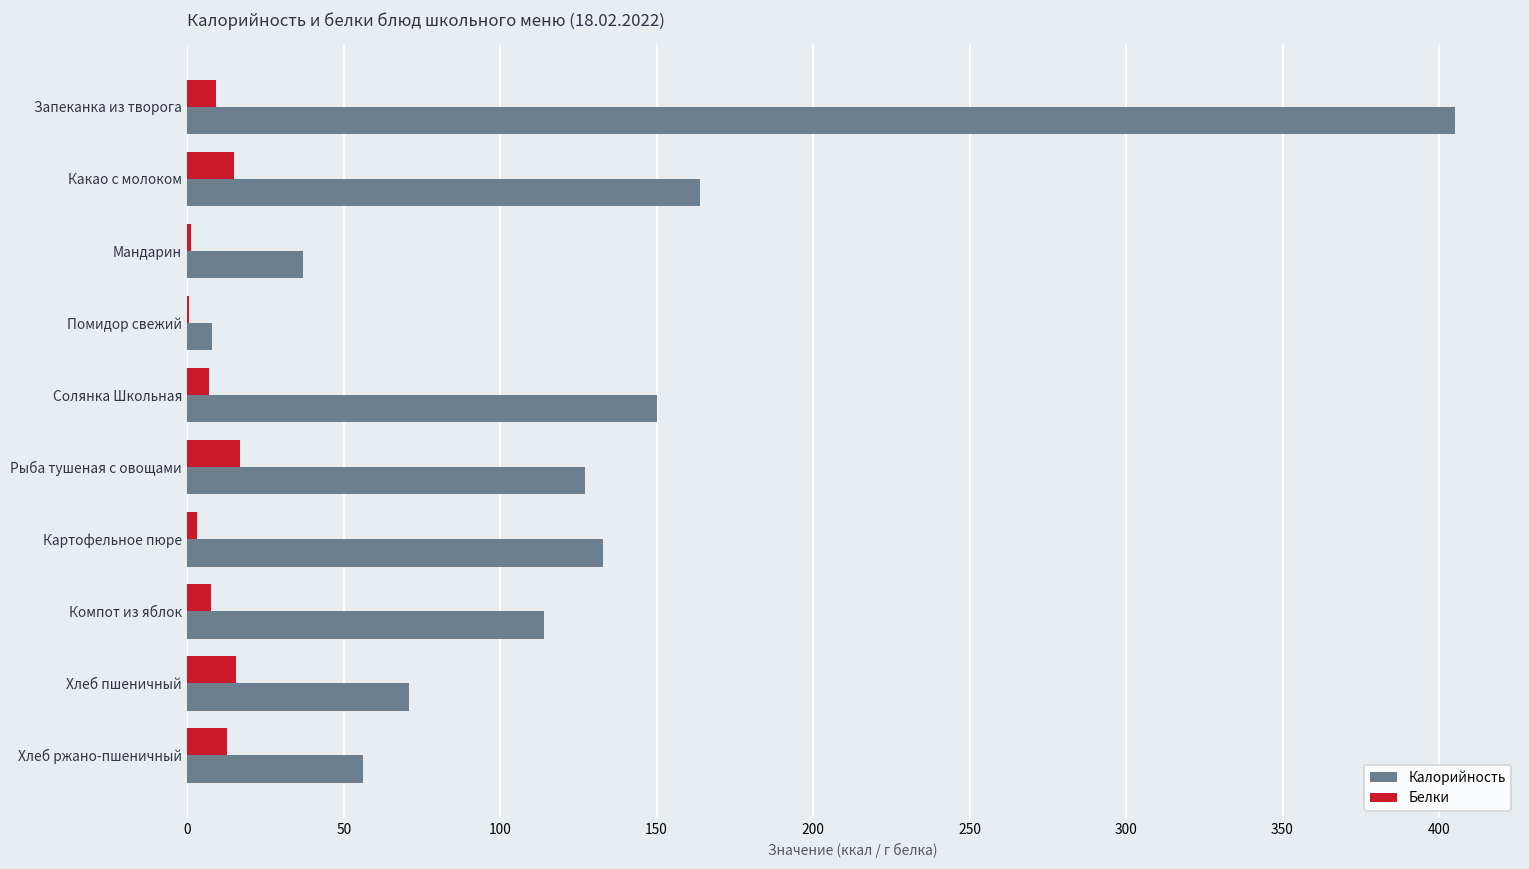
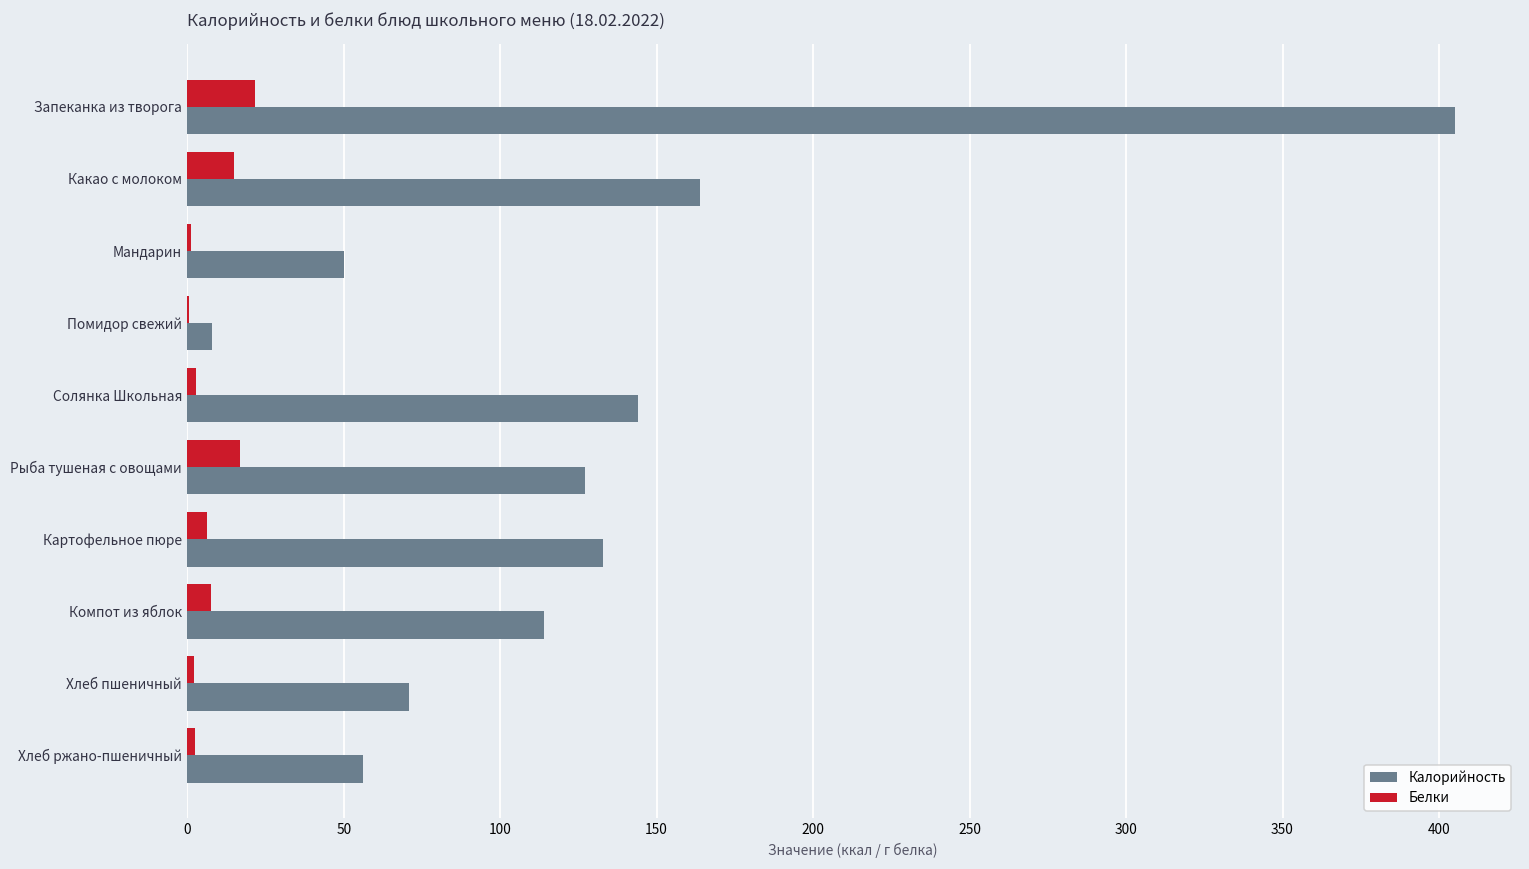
  {
    "Калорийность": {
      "Запеканка из творога": 405,
      "Какао с молоком": 164,
-     "Мандарин": 37,
+     "Мандарин": 50,
      "Помидор свежий": 8,
-     "Солянка Школьная": 150,
+     "Солянка Школьная": 144,
      "Рыба тушеная с овощами": 127,
      "Картофельное пюре": 133,
      "Компот из яблок": 114,
      "Хлеб пшеничный": 71,
      "Хлеб ржано-пшеничный": 56
    },
    "Белки": {
-     "Запеканка из творога": 9,
+     "Запеканка из творога": 22,
      "Какао с молоком": 15,
      "Мандарин": 1,
-     "Солянка Школьная": 7,
+     "Солянка Школьная": 3,
      "Рыба тушеная с овощами": 17,
-     "Картофельное пюре": 3,
+     "Картофельное пюре": 6,
      "Компот из яблок": 8,
-     "Хлеб пшеничный": 16,
-     "Хлеб ржано-пшеничный": 13
+     "Хлеб пшеничный": 2,
+     "Хлеб ржано-пшеничный": 3
    }
  }
